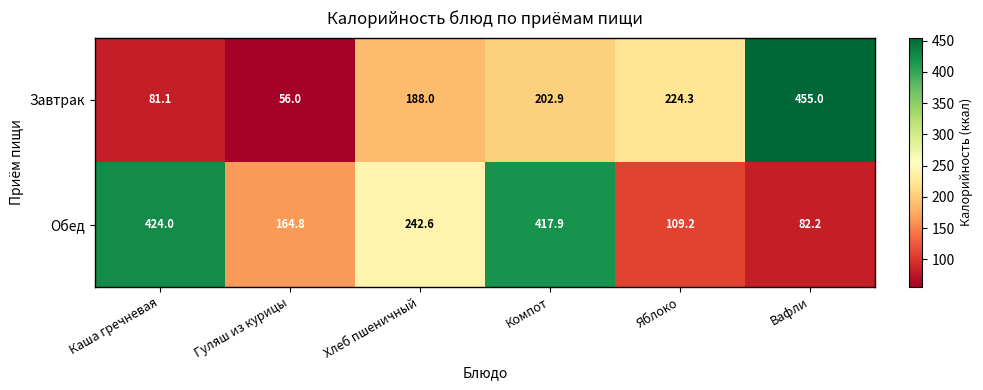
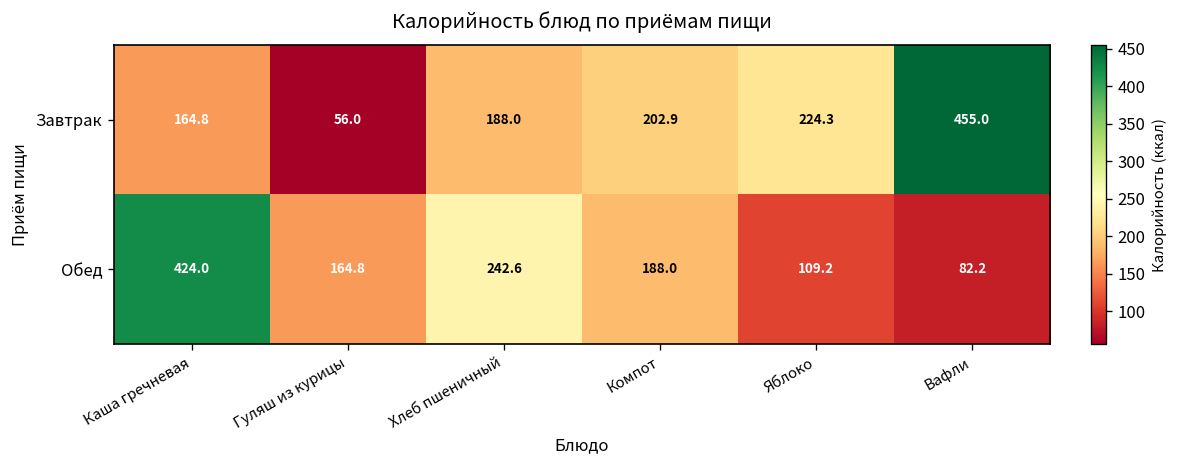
  {
    "Завтрак": {
-     "Каша гречневая": 81.1,
+     "Каша гречневая": 164.8,
      "Гуляш из курицы": 56.0,
      "Хлеб пшеничный": 188.0,
      "Компот": 202.9,
      "Яблоко": 224.3,
      "Вафли": 455.0
    },
    "Обед": {
      "Каша гречневая": 424.0,
      "Гуляш из курицы": 164.8,
      "Хлеб пшеничный": 242.6,
-     "Компот": 417.9,
+     "Компот": 188.0,
      "Яблоко": 109.2,
      "Вафли": 82.2
    }
  }
